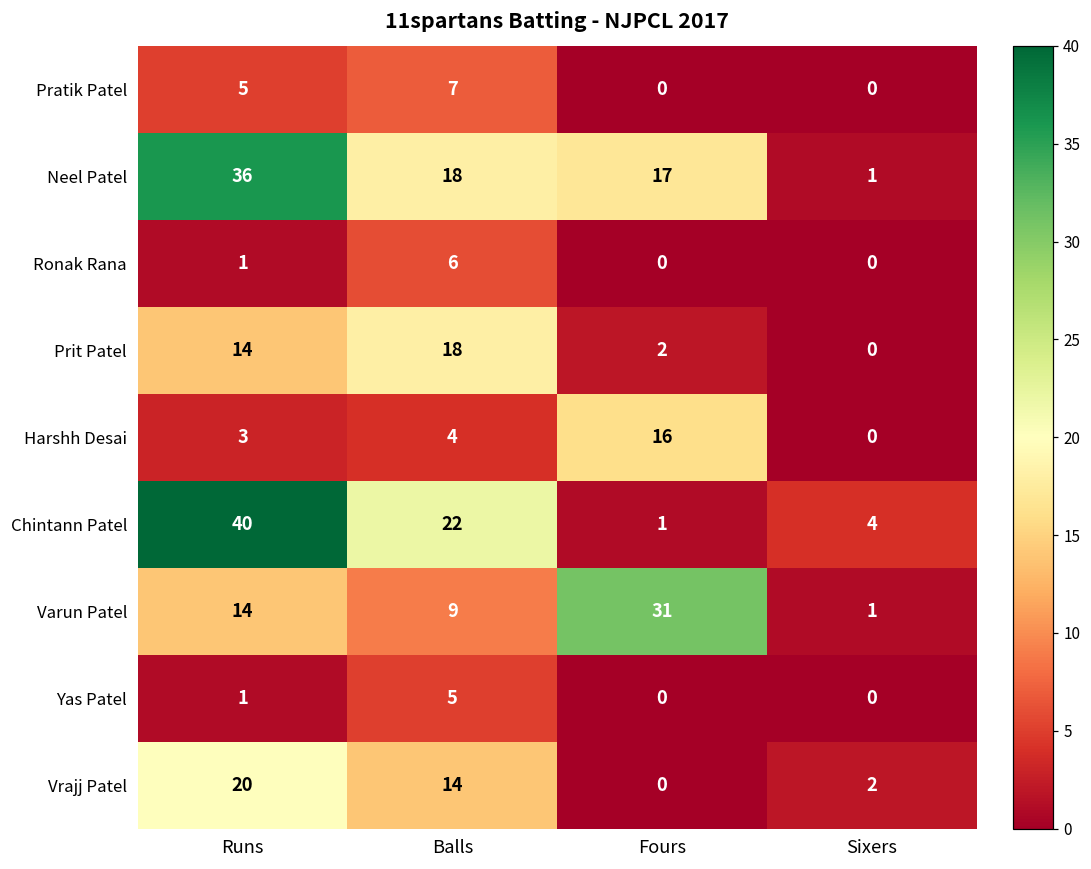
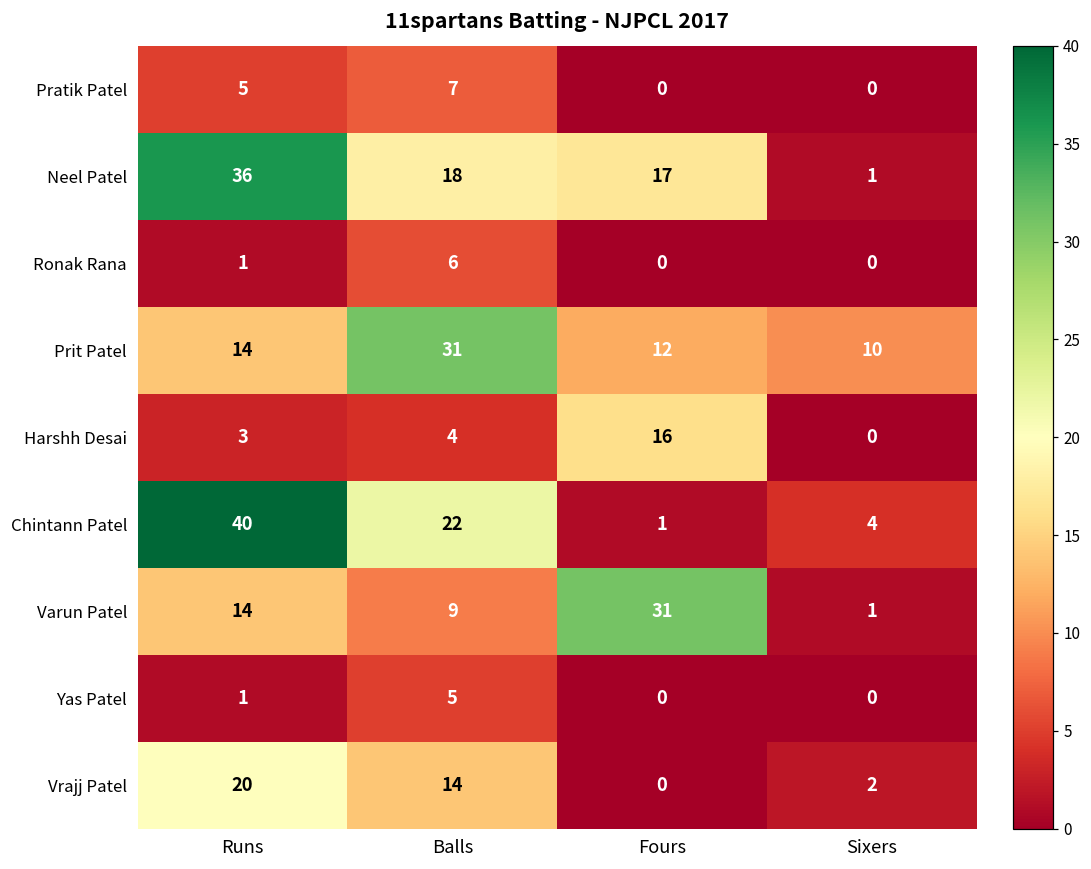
  {
    "Pratik Patel": {
      "Runs": 5,
      "Balls": 7,
      "Fours": 0,
      "Sixers": 0
    },
    "Neel Patel": {
      "Runs": 36,
      "Balls": 18,
      "Fours": 17,
      "Sixers": 1
    },
    "Ronak Rana": {
      "Runs": 1,
      "Balls": 6,
      "Fours": 0,
      "Sixers": 0
    },
    "Prit Patel": {
      "Runs": 14,
-     "Balls": 18,
-     "Fours": 2,
-     "Sixers": 0
+     "Balls": 31,
+     "Fours": 12,
+     "Sixers": 10
    },
    "Harshh Desai": {
      "Runs": 3,
      "Balls": 4,
      "Fours": 16,
      "Sixers": 0
    },
    "Chintann Patel": {
      "Runs": 40,
      "Balls": 22,
      "Fours": 1,
      "Sixers": 4
    },
    "Varun Patel": {
      "Runs": 14,
      "Balls": 9,
      "Fours": 31,
      "Sixers": 1
    },
    "Yas Patel": {
      "Runs": 1,
      "Balls": 5,
      "Fours": 0,
      "Sixers": 0
    },
    "Vrajj Patel": {
      "Runs": 20,
      "Balls": 14,
      "Fours": 0,
      "Sixers": 2
    }
  }
